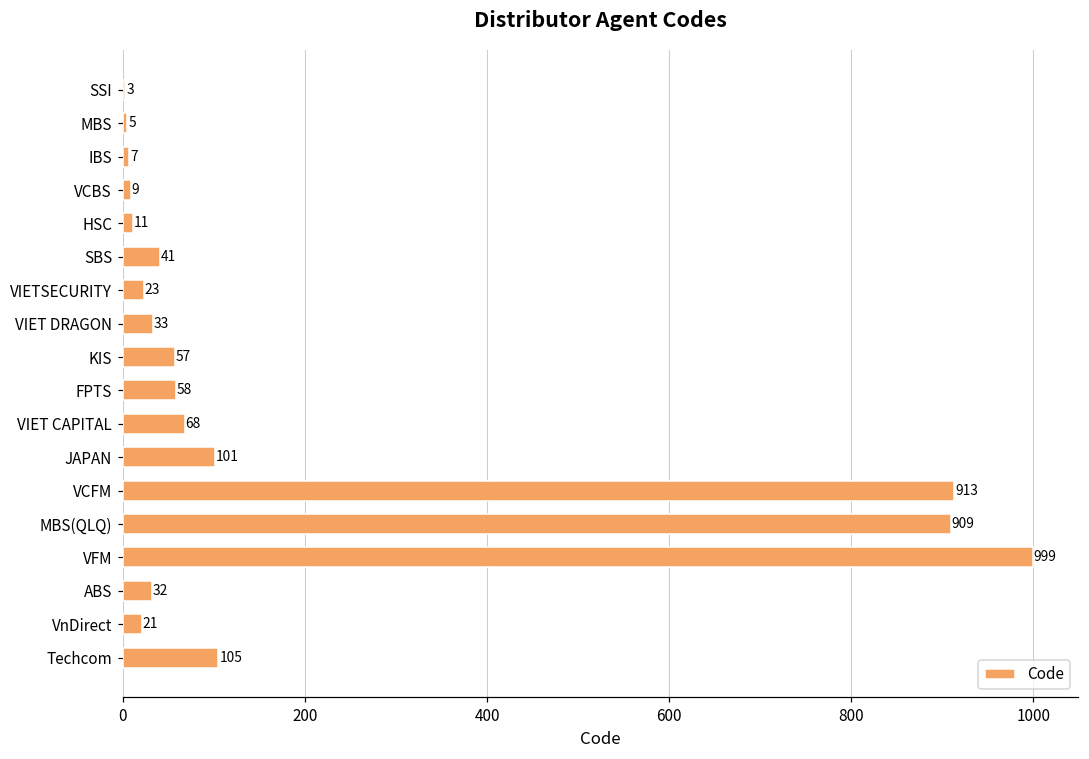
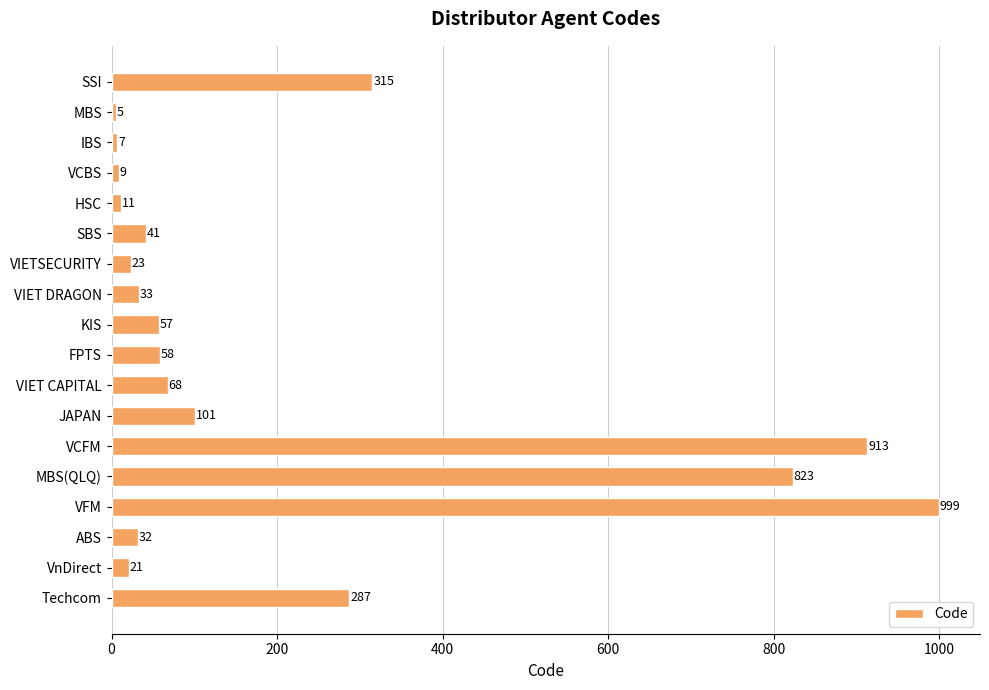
  {
-   "SSI": 3,
+   "SSI": 315,
    "MBS": 5,
    "IBS": 7,
    "VCBS": 9,
    "HSC": 11,
    "SBS": 41,
    "VIETSECURITY": 23,
    "VIET DRAGON": 33,
    "KIS": 57,
    "FPTS": 58,
    "VIET CAPITAL": 68,
    "JAPAN": 101,
    "VCFM": 913,
-   "MBS(QLQ)": 909,
+   "MBS(QLQ)": 823,
    "VFM": 999,
    "ABS": 32,
    "VnDirect": 21,
-   "Techcom": 105
+   "Techcom": 287
  }
